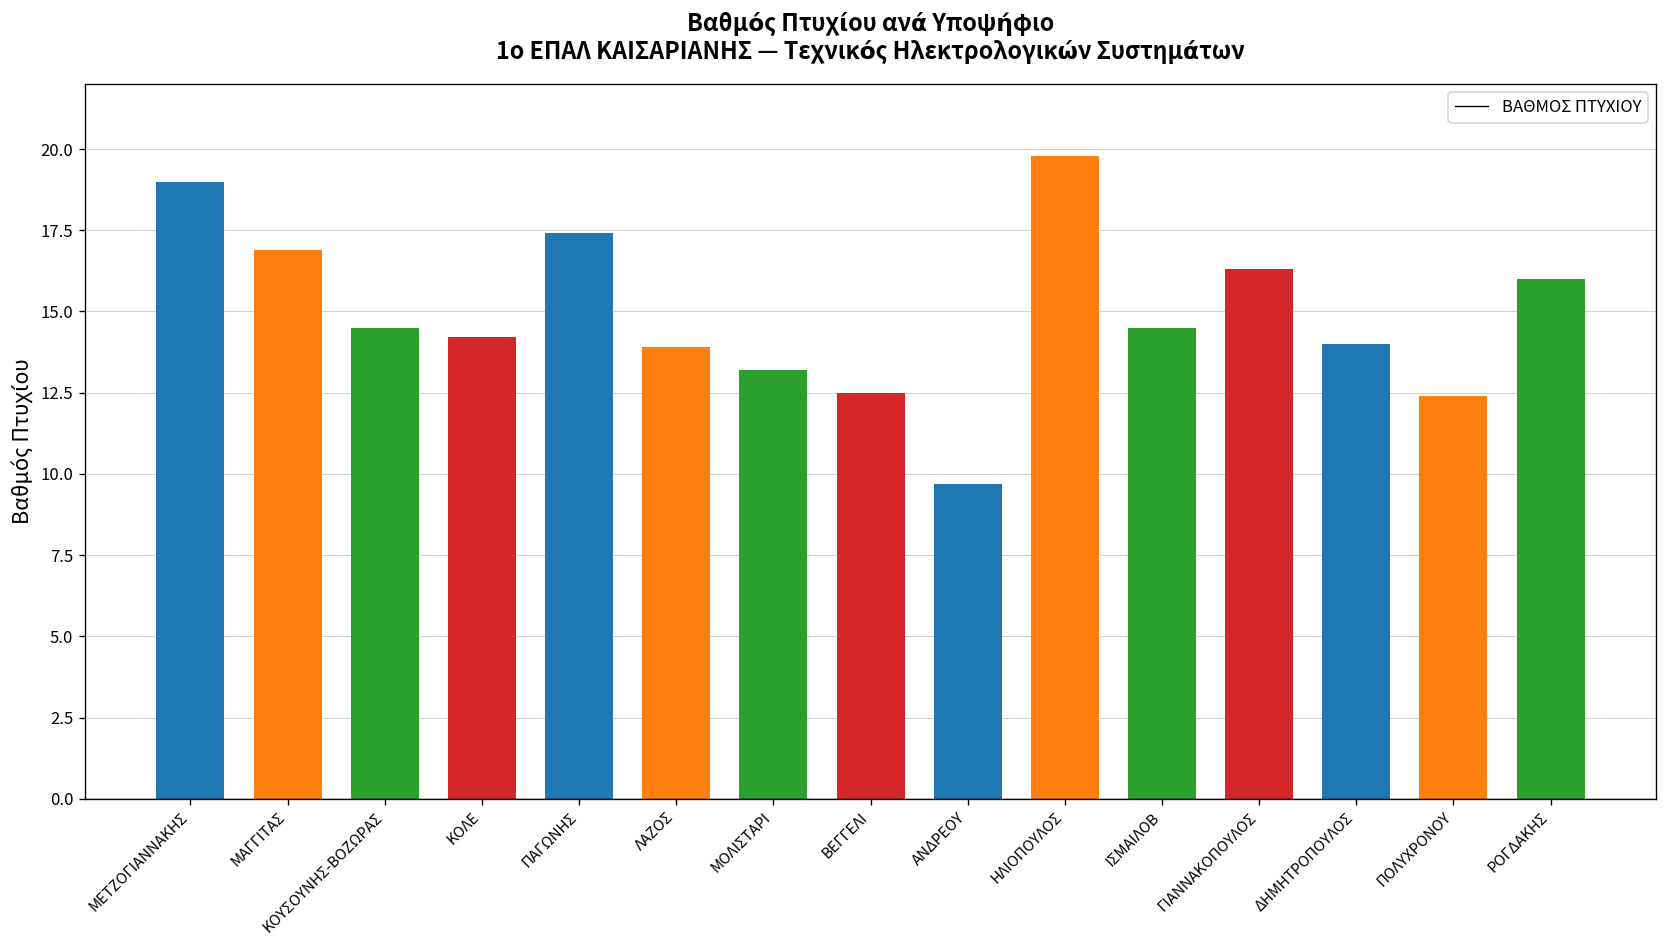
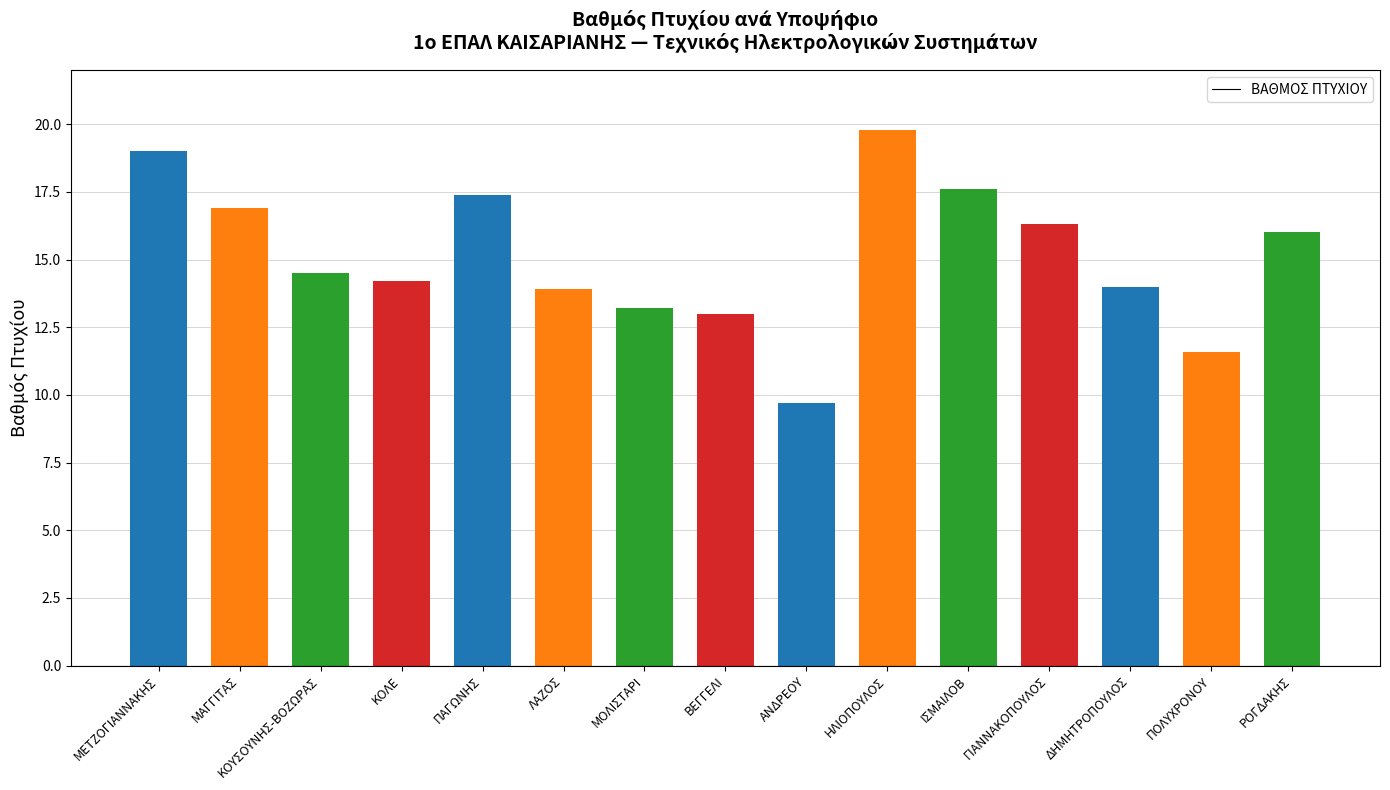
  {
    "ΜΕΤΖΟΓΙΑΝΝΑΚΗΣ": 19.0,
    "ΜΑΓΓΙΤΑΣ": 16.9,
    "ΚΟΥΣΟΥΝΗΣ-ΒΟΖΩΡΑΣ": 14.5,
    "ΚΟΛΕ": 14.2,
    "ΠΑΓΩΝΗΣ": 17.4,
    "ΛΑΖΟΣ": 13.9,
    "ΜΟΛΙΣΤΑΡΙ": 13.2,
-   "ΒΕΓΓΕΛΙ": 12.5,
+   "ΒΕΓΓΕΛΙ": 13.0,
    "ΑΝΔΡΕΟΥ": 9.7,
    "ΗΛΙΟΠΟΥΛΟΣ": 19.8,
-   "ΙΣΜΑΙΛΟΒ": 14.5,
+   "ΙΣΜΑΙΛΟΒ": 17.6,
    "ΓΙΑΝΝΑΚΟΠΟΥΛΟΣ": 16.3,
    "ΔΗΜΗΤΡΟΠΟΥΛΟΣ": 14.0,
-   "ΠΟΛΥΧΡΟΝΟΥ": 12.4,
+   "ΠΟΛΥΧΡΟΝΟΥ": 11.6,
    "ΡΟΓΔΑΚΗΣ": 16.0
  }
